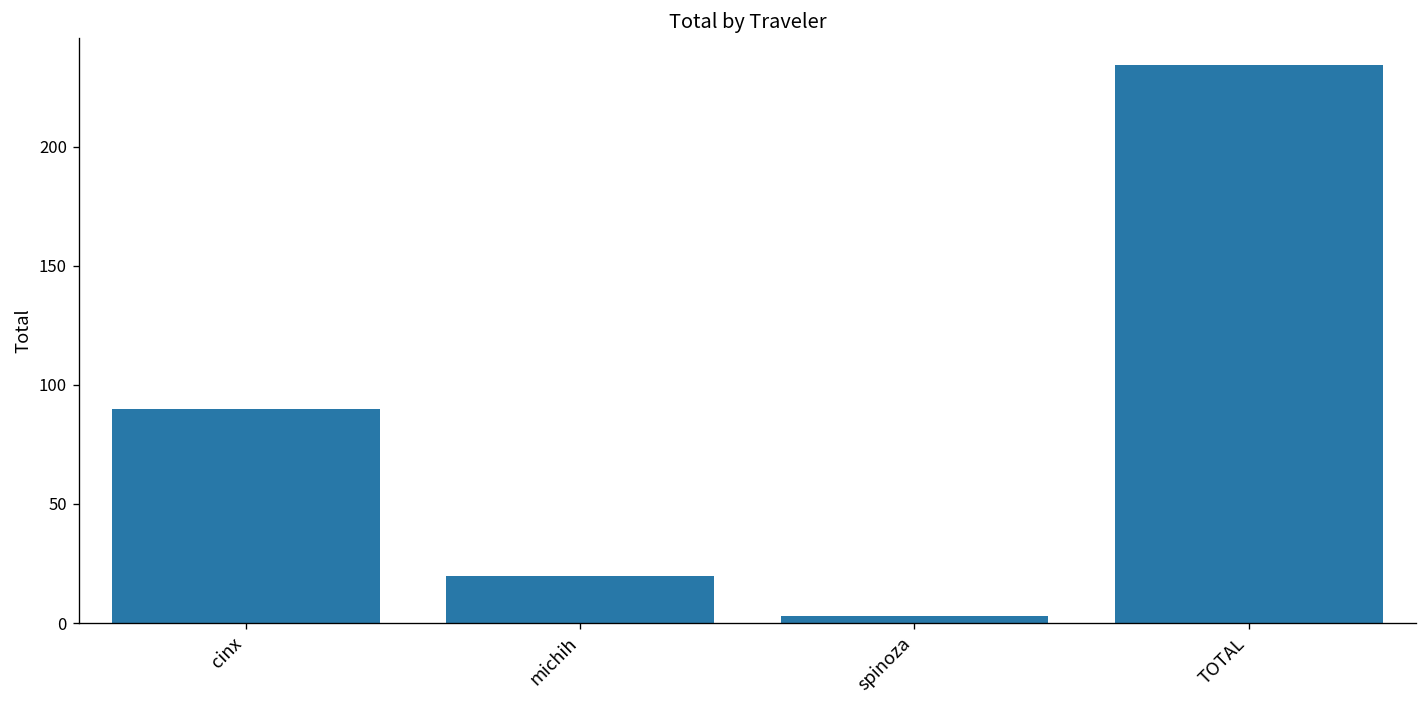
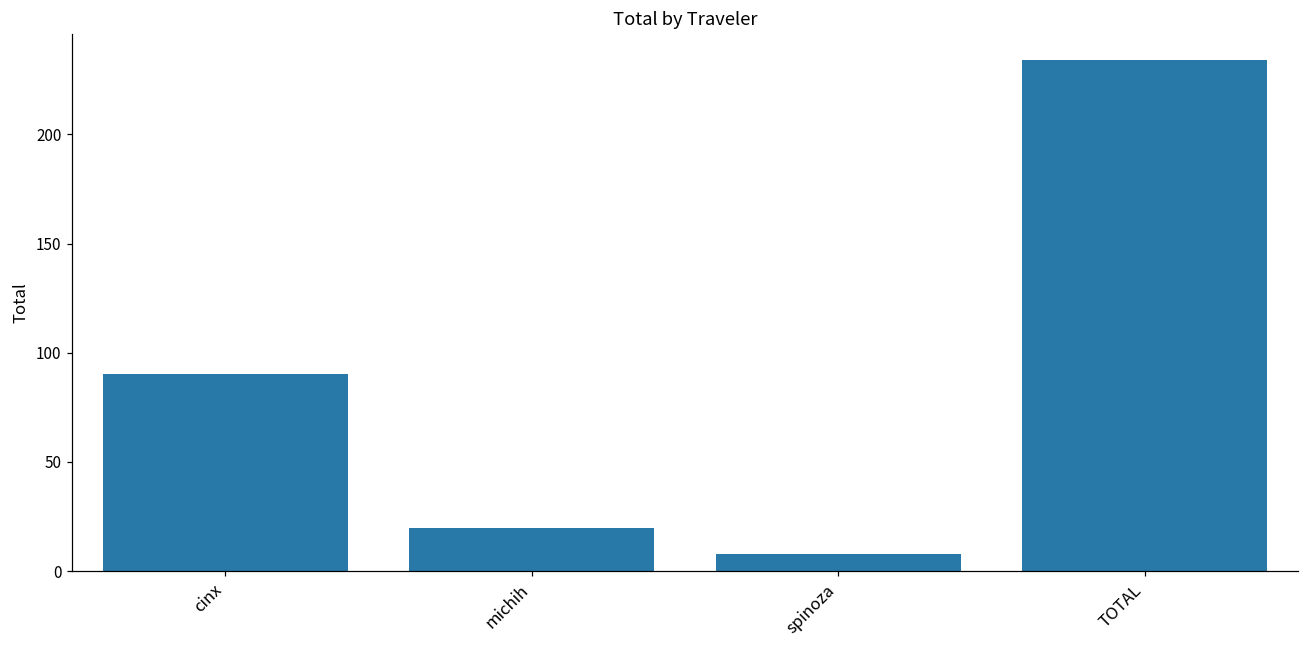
  {
    "cinx": 90,
    "michih": 20,
-   "spinoza": 3,
+   "spinoza": 8,
    "TOTAL": 234
  }
